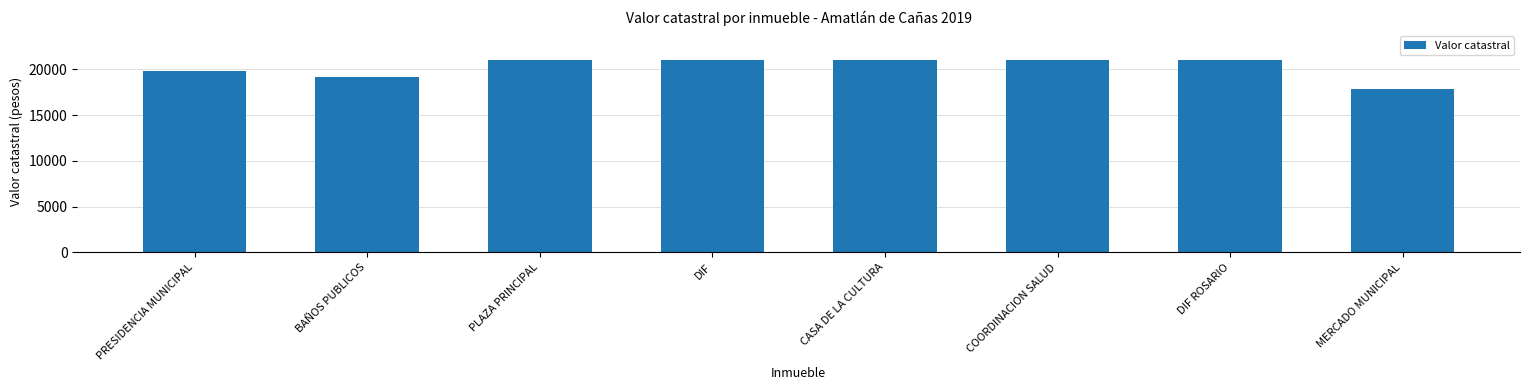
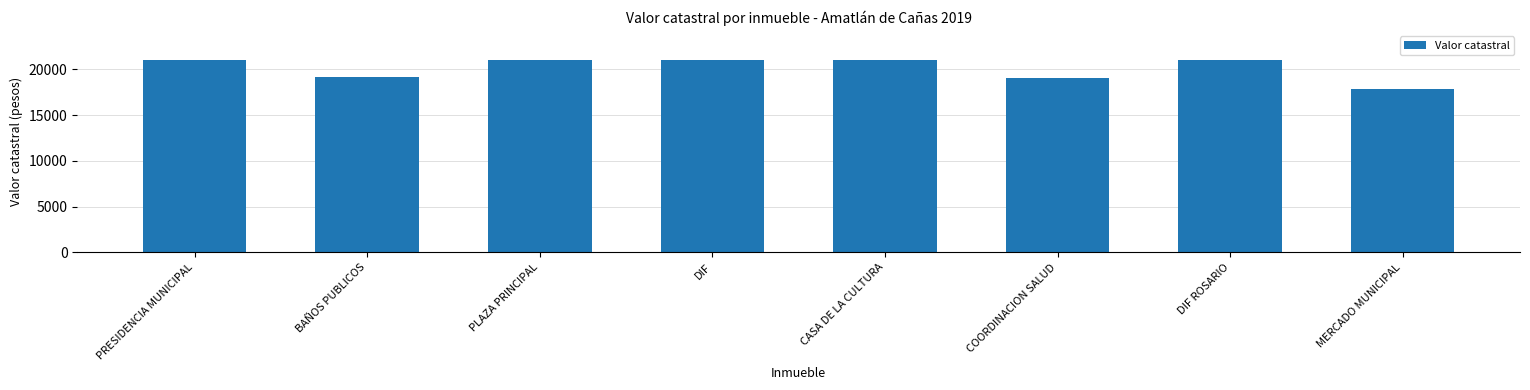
  {
-   "PRESIDENCIA MUNICIPAL": 20000,
+   "PRESIDENCIA MUNICIPAL": 21000,
    "BAÑOS PUBLICOS": 19000,
    "PLAZA PRINCIPAL": 21000,
    "DIF": 21000,
    "CASA DE LA CULTURA": 21000,
-   "COORDINACION SALUD": 21000,
+   "COORDINACION SALUD": 19000,
    "DIF ROSARIO": 21000,
    "MERCADO MUNICIPAL": 18000
  }
